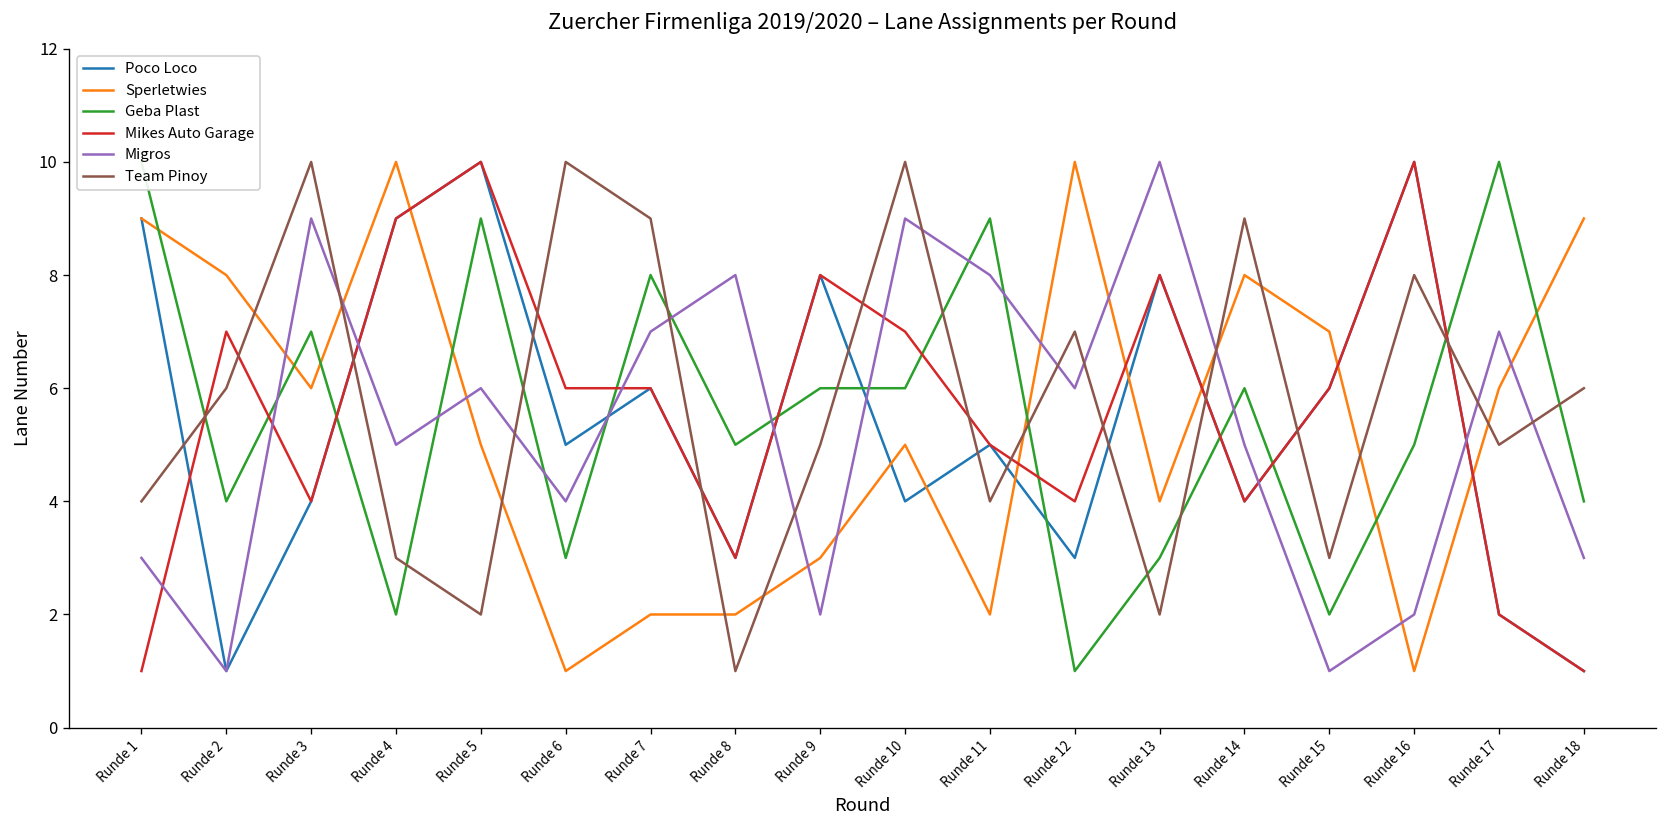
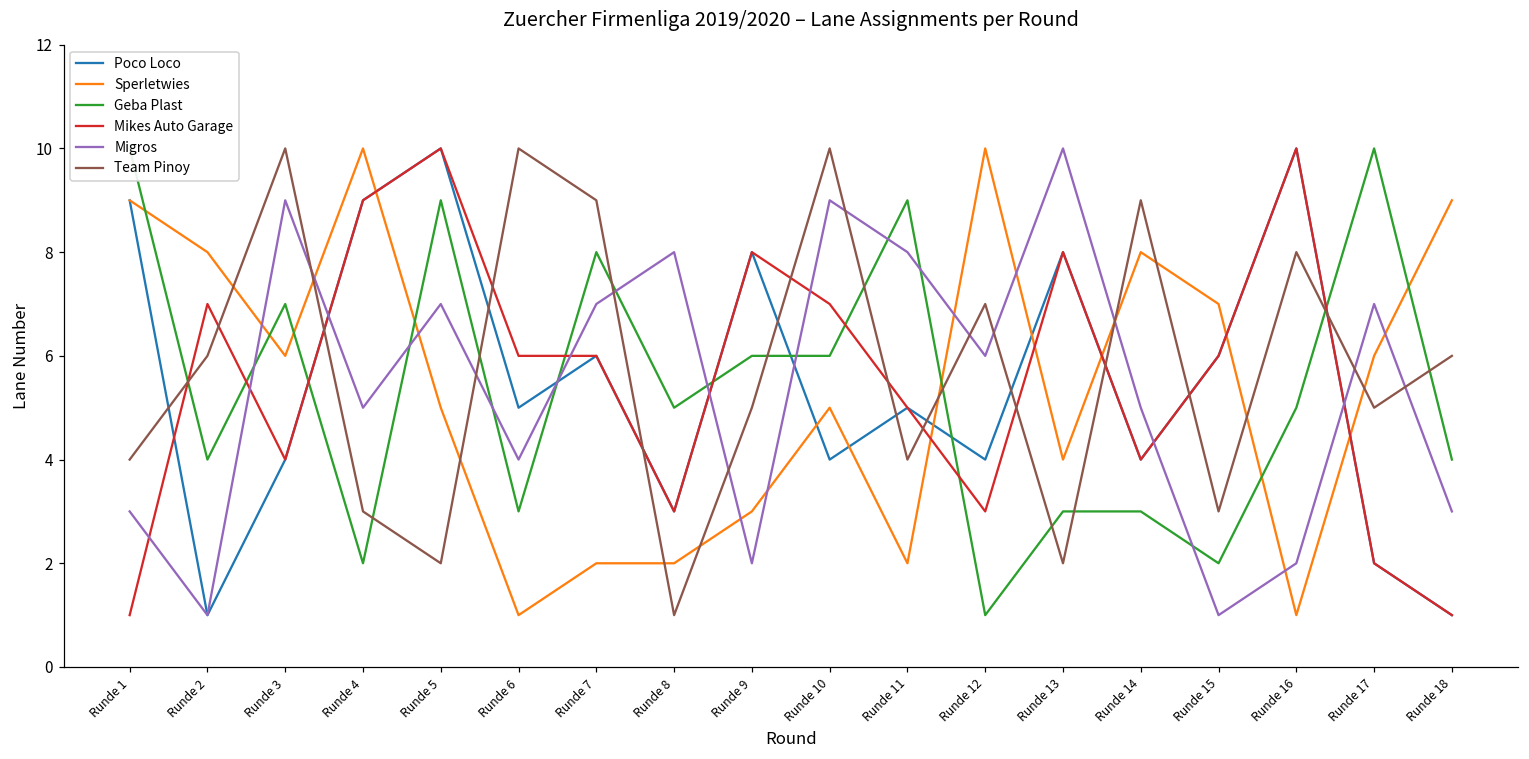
  {
    "Poco Loco": {
      "Runde 6": 5,
      "Runde 10": 4,
-     "Runde 12": 3
+     "Runde 12": 4
    },
    "Sperletwies": {
      "Runde 2": 8,
      "Runde 3": 6,
      "Runde 4": 10,
      "Runde 5": 5,
      "Runde 6": 1,
      "Runde 7": 2,
      "Runde 8": 2,
      "Runde 9": 3,
      "Runde 10": 5,
      "Runde 11": 2,
      "Runde 12": 10,
      "Runde 13": 4,
      "Runde 14": 8,
      "Runde 15": 7,
      "Runde 16": 1,
      "Runde 17": 6,
      "Runde 18": 9
    },
    "Geba Plast": {
      "Runde 2": 4,
      "Runde 3": 7,
      "Runde 4": 2,
      "Runde 5": 9,
      "Runde 6": 3,
      "Runde 7": 8,
      "Runde 8": 5,
      "Runde 9": 6,
      "Runde 10": 6,
      "Runde 11": 9,
      "Runde 12": 1,
      "Runde 13": 3,
-     "Runde 14": 6,
+     "Runde 14": 3,
      "Runde 15": 2,
      "Runde 16": 5,
      "Runde 17": 10,
      "Runde 18": 4
    },
    "Mikes Auto Garage": {
      "Runde 1": 1,
      "Runde 2": 7,
      "Runde 6": 6,
      "Runde 10": 7,
-     "Runde 12": 4
+     "Runde 12": 3
    },
    "Migros": {
      "Runde 1": 3,
      "Runde 3": 9,
      "Runde 4": 5,
-     "Runde 5": 6,
+     "Runde 5": 7,
      "Runde 6": 4,
      "Runde 7": 7,
      "Runde 8": 8,
      "Runde 9": 2,
      "Runde 10": 9,
      "Runde 11": 8,
      "Runde 12": 6,
      "Runde 13": 10,
      "Runde 14": 5,
      "Runde 15": 1,
      "Runde 16": 2,
      "Runde 17": 7,
      "Runde 18": 3
    },
    "Team Pinoy": {
      "Runde 1": 4,
      "Runde 2": 6,
      "Runde 3": 10,
      "Runde 4": 3,
      "Runde 5": 2,
      "Runde 6": 10,
      "Runde 7": 9,
      "Runde 8": 1,
      "Runde 9": 5,
      "Runde 10": 10,
      "Runde 11": 4,
      "Runde 12": 7,
      "Runde 13": 2,
      "Runde 14": 9,
      "Runde 15": 3,
      "Runde 16": 8,
      "Runde 17": 5,
      "Runde 18": 6
    }
  }
